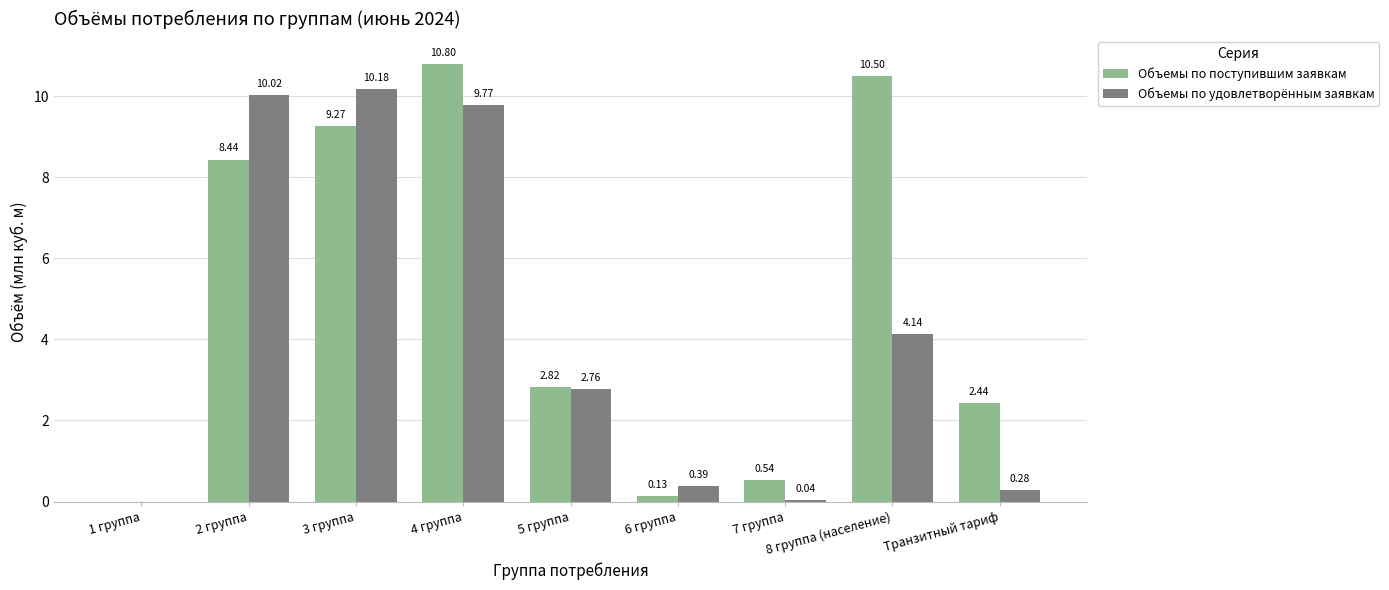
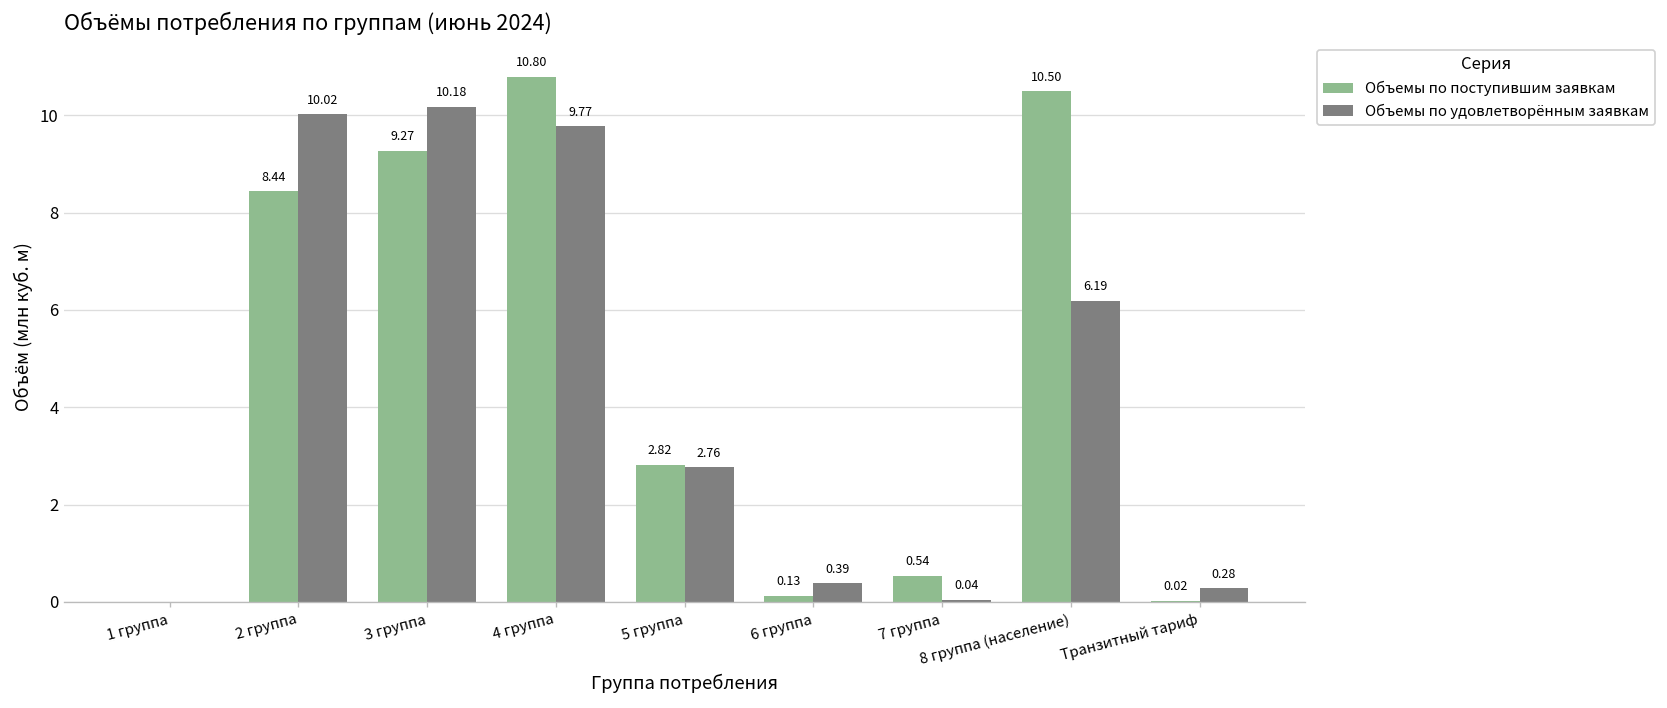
  {
    "Объемы по поступившим заявкам": {
      "2 группа": 8.44,
      "3 группа": 9.27,
      "4 группа": 10.80,
      "5 группа": 2.82,
      "6 группа": 0.13,
      "7 группа": 0.54,
      "8 группа (население)": 10.50,
-     "Транзитный тариф": 2.44
+     "Транзитный тариф": 0.02
    },
    "Объемы по удовлетворённым заявкам": {
      "2 группа": 10.02,
      "3 группа": 10.18,
      "4 группа": 9.77,
      "5 группа": 2.76,
      "6 группа": 0.39,
      "7 группа": 0.04,
-     "8 группа (население)": 4.14,
+     "8 группа (население)": 6.19,
      "Транзитный тариф": 0.28
    }
  }
